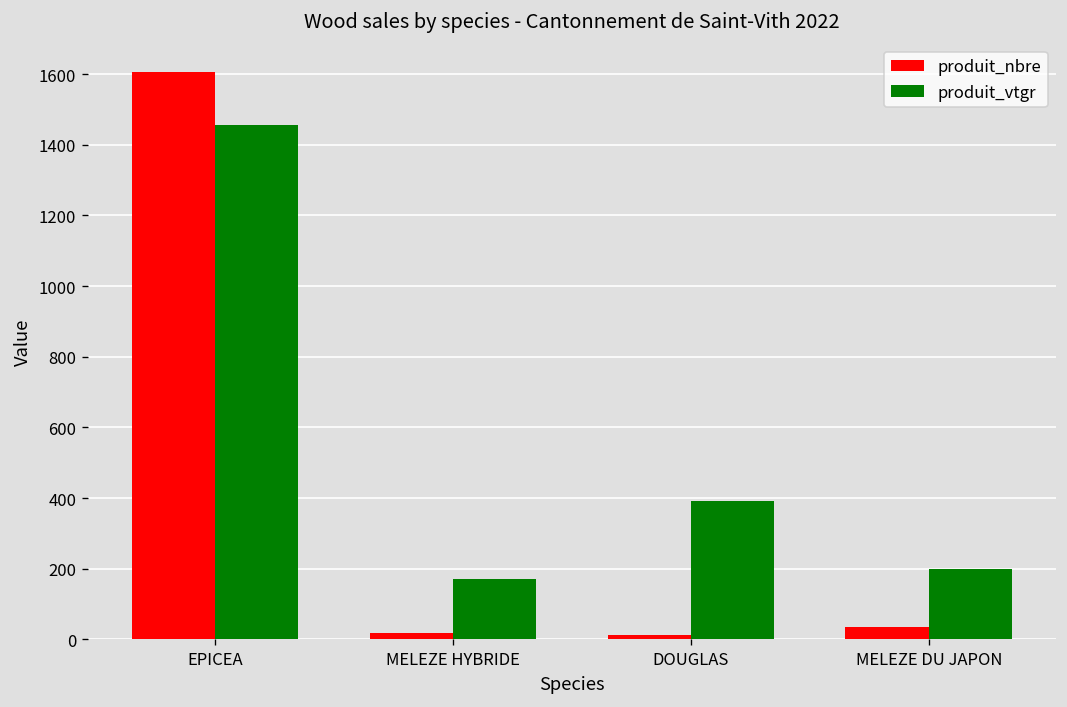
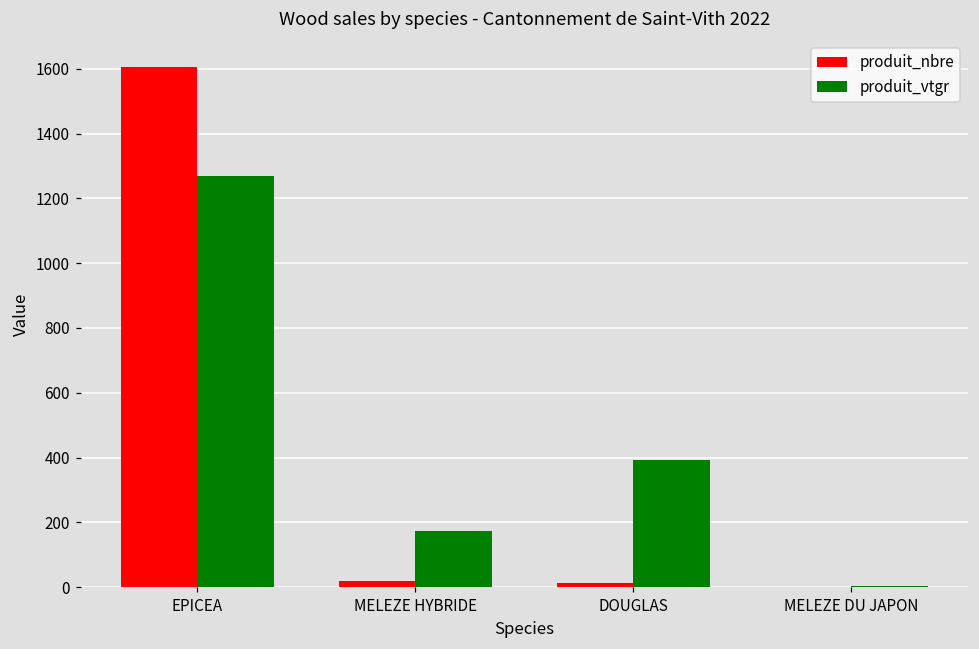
  {
    "produit_nbre": {
      "EPICEA": 1610,
      "MELEZE HYBRIDE": 20,
      "DOUGLAS": 10,
-     "MELEZE DU JAPON": 40
+     "MELEZE DU JAPON": 0
    },
    "produit_vtgr": {
-     "EPICEA": 1460,
+     "EPICEA": 1270,
      "MELEZE HYBRIDE": 170,
      "DOUGLAS": 390,
-     "MELEZE DU JAPON": 200
+     "MELEZE DU JAPON": 0
    }
  }
